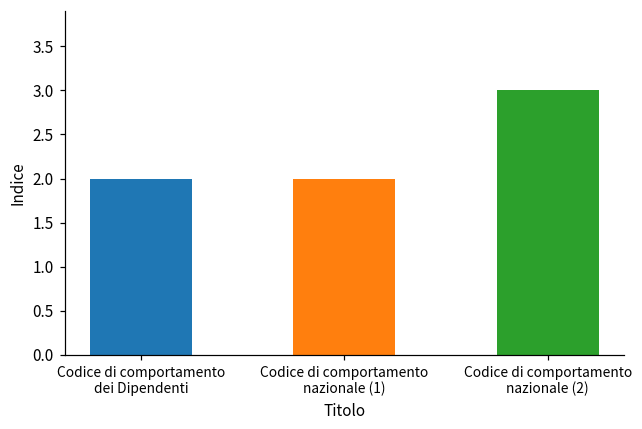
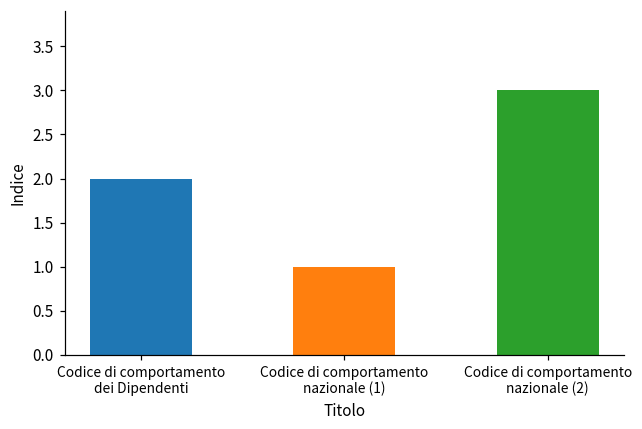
  {
    "Codice di comportamento dei Dipendenti": 2,
-   "Codice di comportamento nazionale (1)": 2,
+   "Codice di comportamento nazionale (1)": 1,
    "Codice di comportamento nazionale (2)": 3
  }
